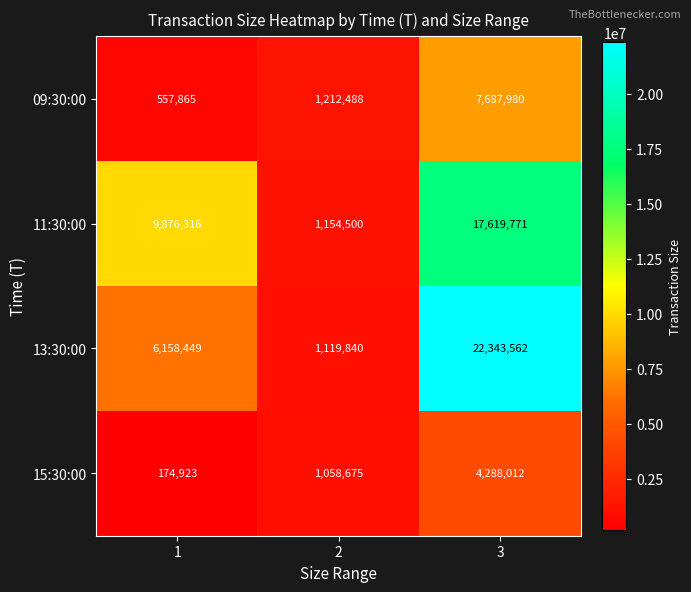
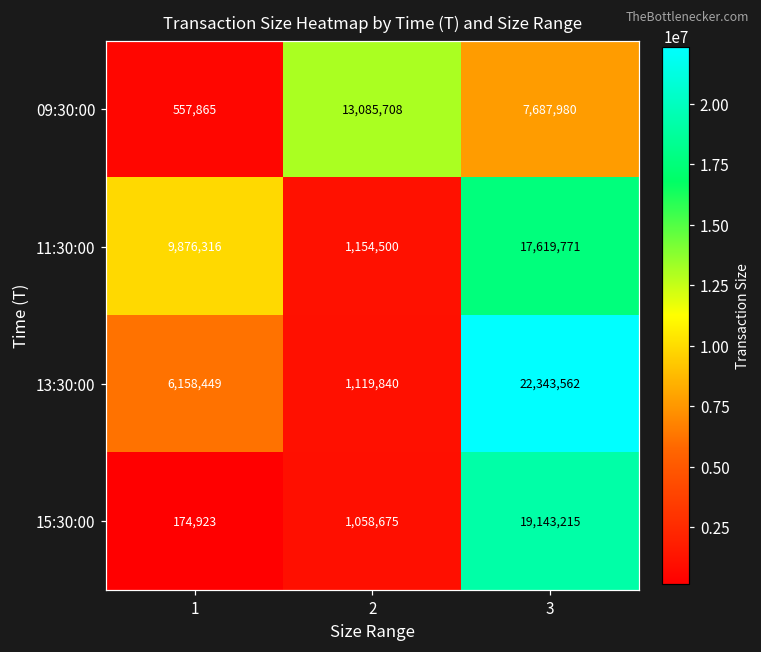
  {
    "09:30:00": {
      "1": "557,865",
-     "2": "1,212,488",
+     "2": "13,085,708",
      "3": "7,687,980"
    },
    "11:30:00": {
      "1": "9,876,316",
      "2": "1,154,500",
      "3": "17,619,771"
    },
    "13:30:00": {
      "1": "6,158,449",
      "2": "1,119,840",
      "3": "22,343,562"
    },
    "15:30:00": {
      "1": "174,923",
      "2": "1,058,675",
-     "3": "4,288,012"
+     "3": "19,143,215"
    }
  }
